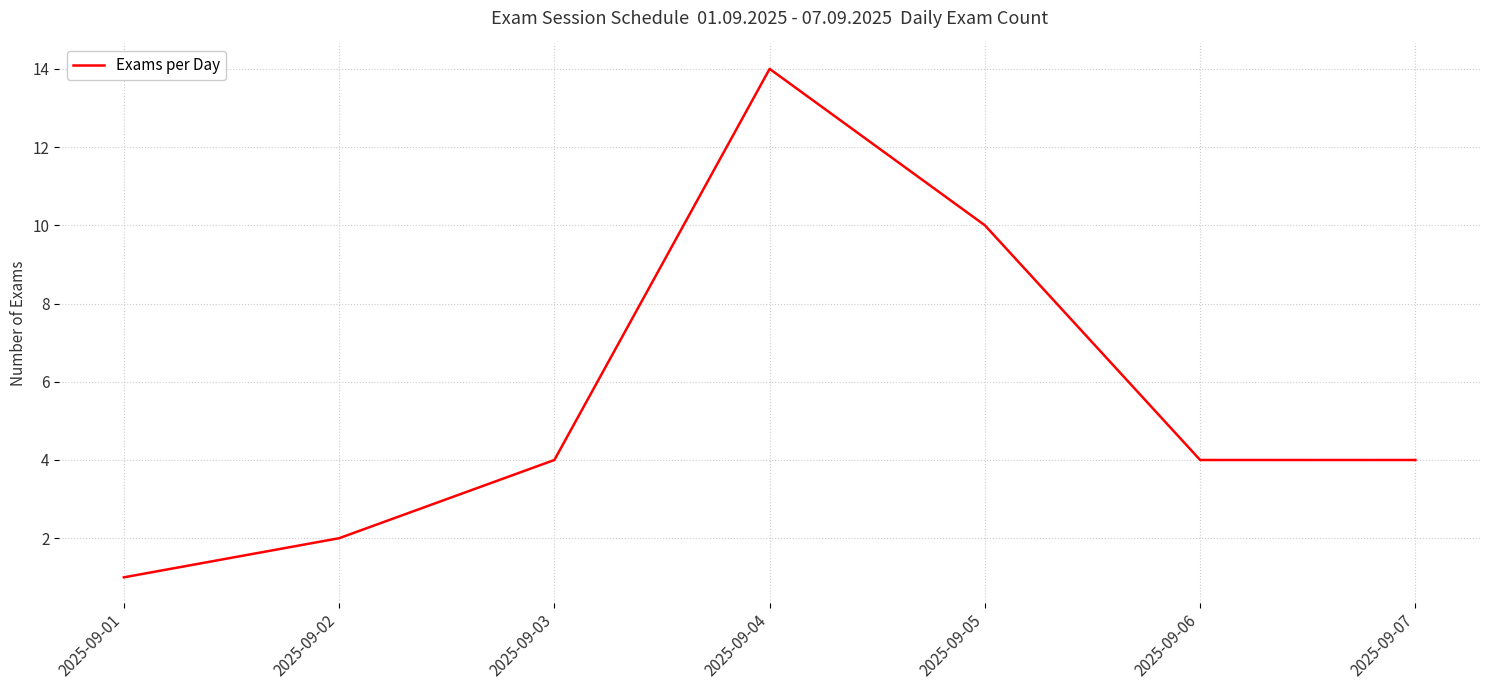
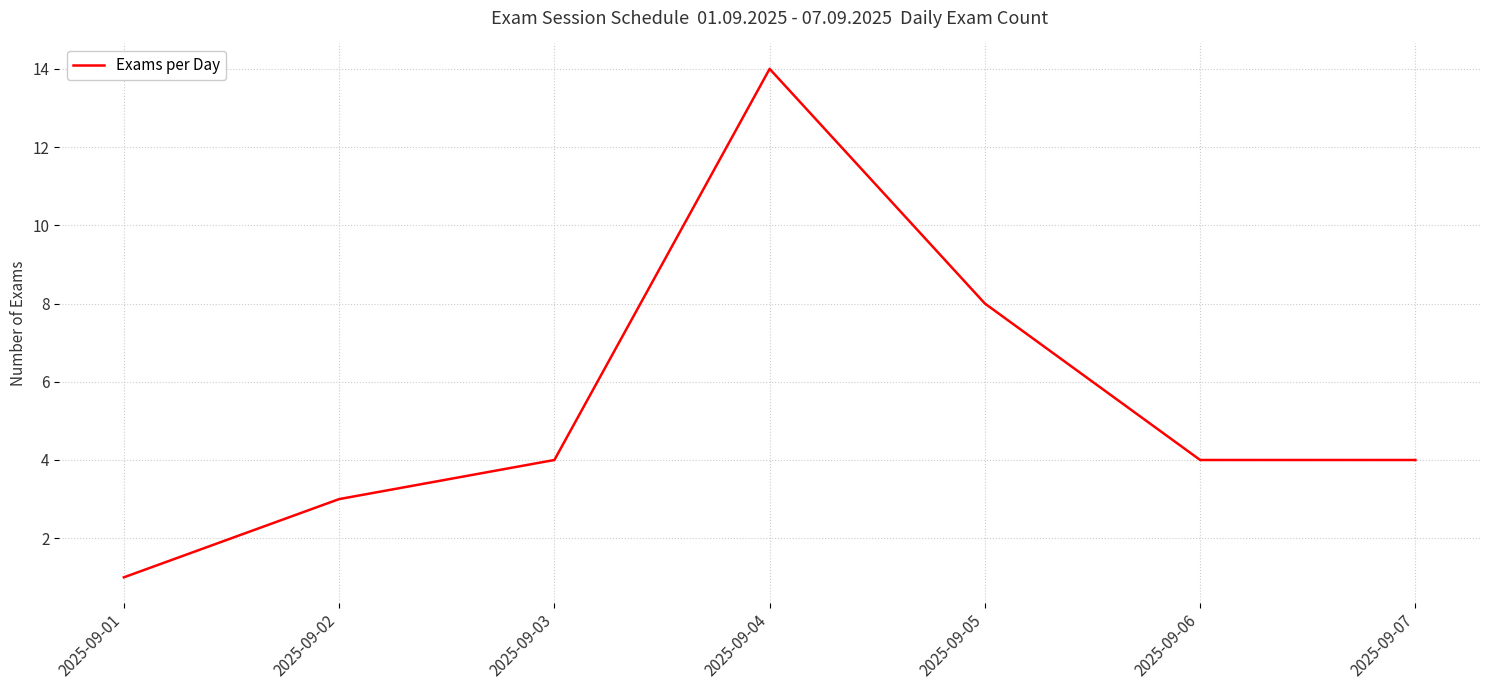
  {
    "2025-09-01": 1,
-   "2025-09-02": 2,
+   "2025-09-02": 3,
    "2025-09-03": 4,
    "2025-09-04": 14,
-   "2025-09-05": 10,
+   "2025-09-05": 8,
    "2025-09-06": 4,
    "2025-09-07": 4
  }
